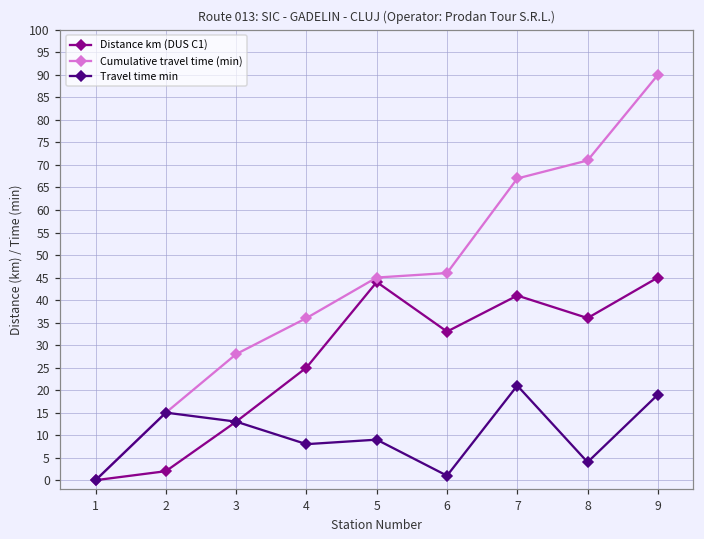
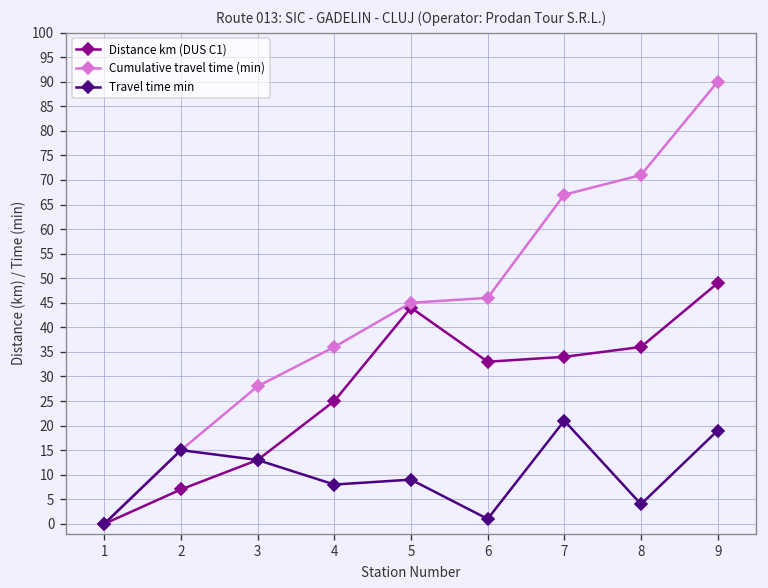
  {
    "Distance km (DUS C1)": {
-     "2": 2,
+     "2": 7,
      "4": 25,
      "5": 44,
      "6": 33,
-     "7": 41,
+     "7": 34,
      "8": 36,
-     "9": 45
+     "9": 49
    },
    "Cumulative travel time (min)": {
      "3": 28,
      "4": 36,
      "5": 45,
      "6": 46,
      "7": 67,
      "8": 71,
      "9": 90
    },
    "Travel time min": {
      "4": 8,
      "5": 9,
      "6": 1,
      "7": 21,
      "8": 4,
      "9": 19
    }
  }
